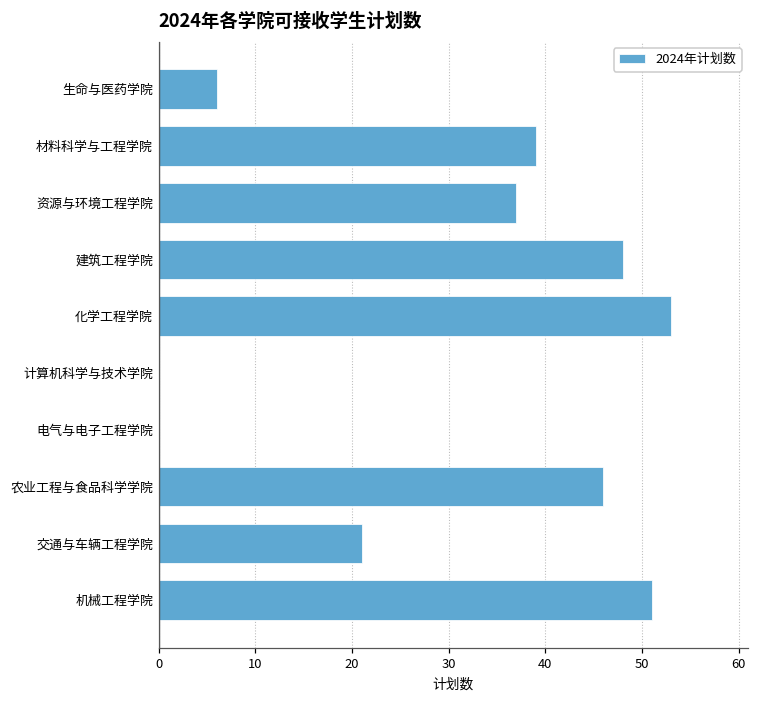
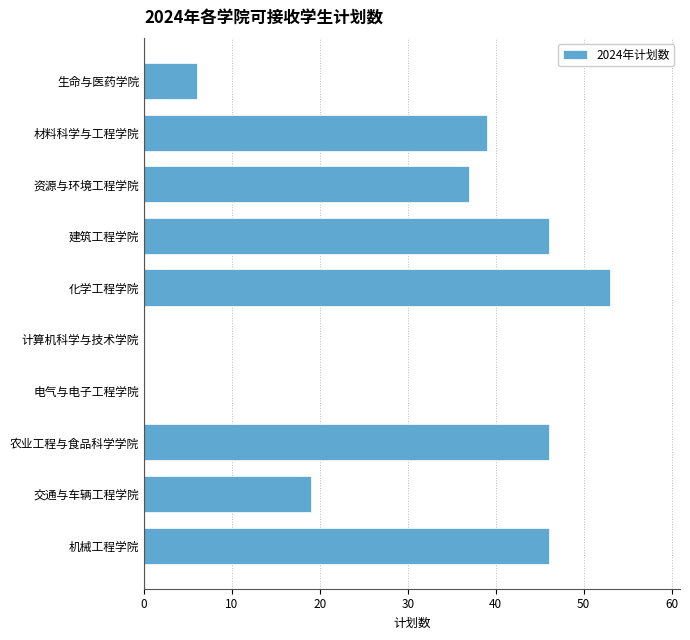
  {
    "生命与医药学院": 6,
    "材料科学与工程学院": 39,
    "资源与环境工程学院": 37,
-   "建筑工程学院": 48,
+   "建筑工程学院": 46,
    "化学工程学院": 53,
    "计算机科学与技术学院": 0,
    "电气与电子工程学院": 0,
    "农业工程与食品科学学院": 46,
-   "交通与车辆工程学院": 21,
-   "机械工程学院": 51
+   "交通与车辆工程学院": 19,
+   "机械工程学院": 46
  }
